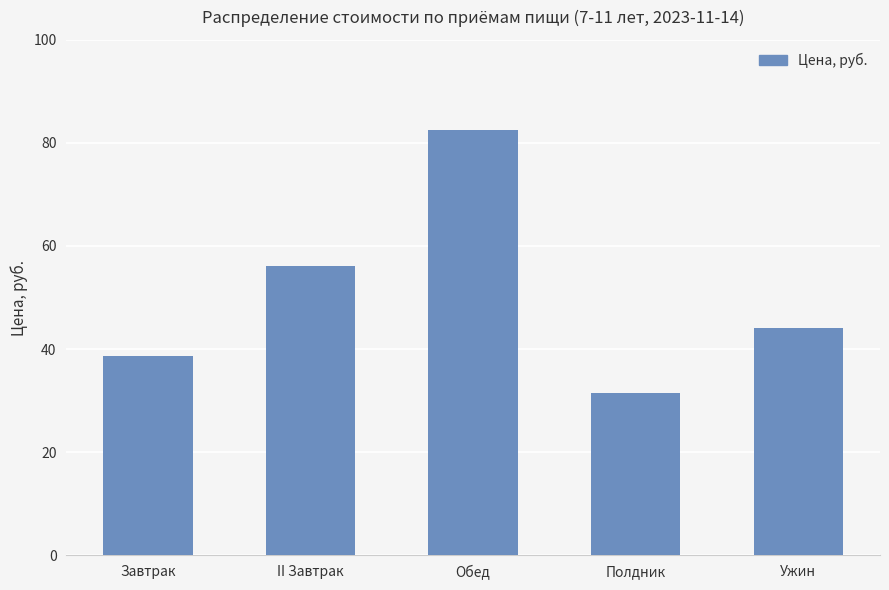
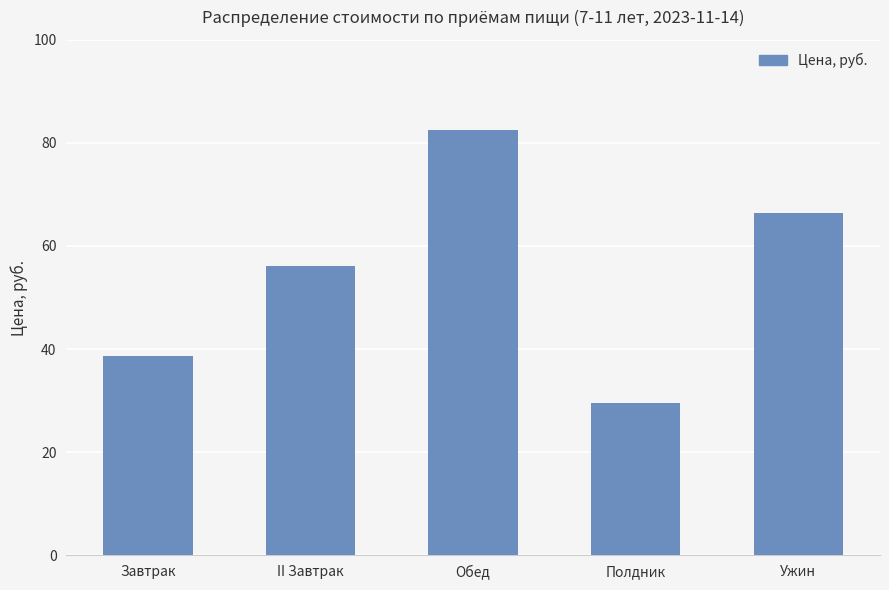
  {
    "Завтрак": 39,
    "II Завтрак": 56,
    "Обед": 82,
-   "Полдник": 32,
-   "Ужин": 44
+   "Полдник": 30,
+   "Ужин": 66
  }
